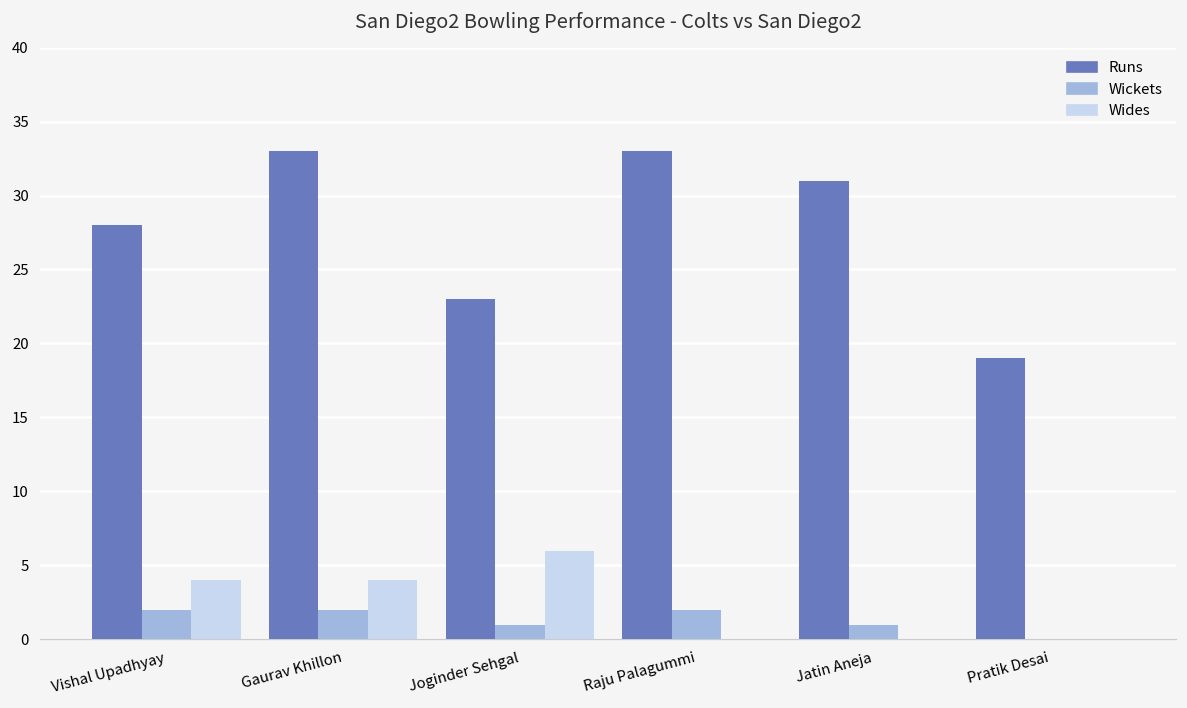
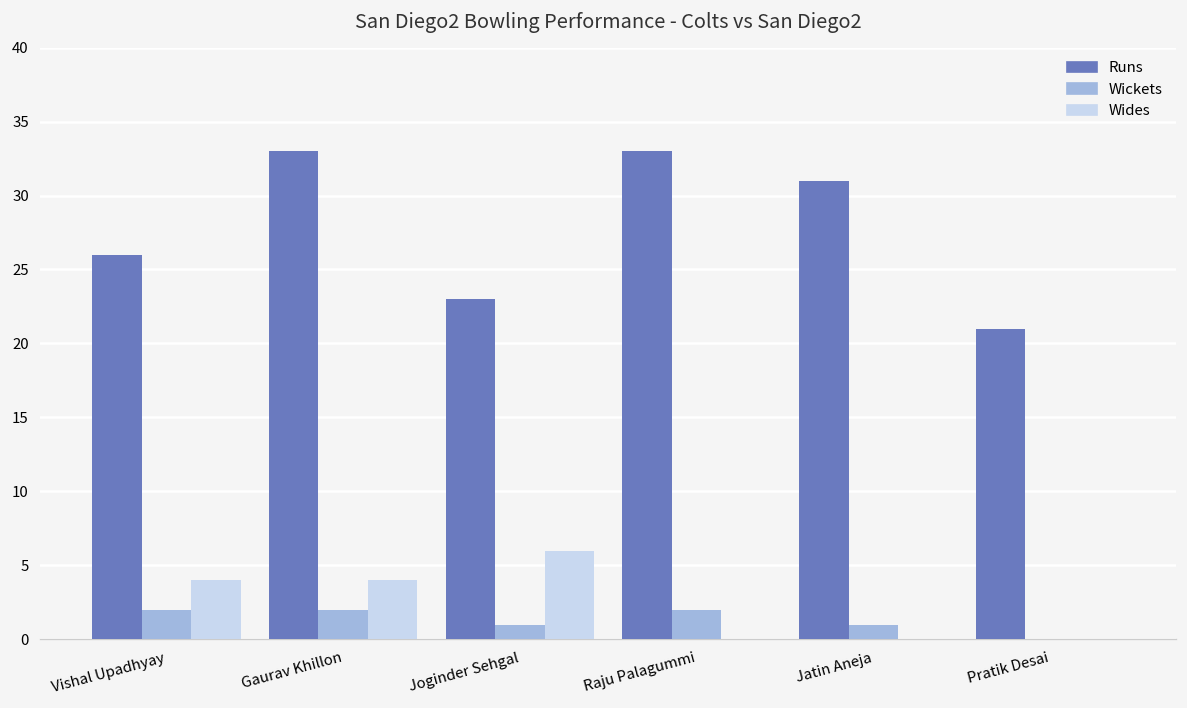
  {
    "Runs": {
-     "Vishal Upadhyay": 28,
+     "Vishal Upadhyay": 26,
      "Gaurav Khillon": 33,
      "Joginder Sehgal": 23,
      "Raju Palagummi": 33,
      "Jatin Aneja": 31,
-     "Pratik Desai": 19
+     "Pratik Desai": 21
    }
  }
